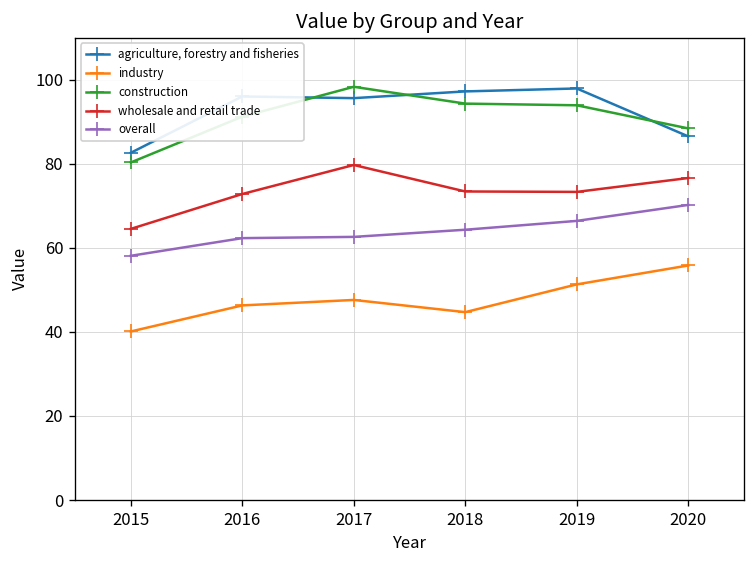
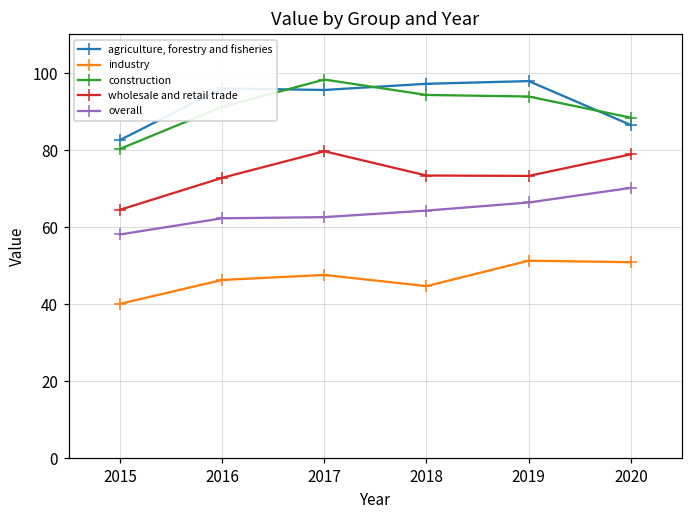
  {
    "agriculture, forestry and fisheries": {
      "2015": 83,
      "2017": 96,
      "2018": 97,
      "2019": 98,
      "2020": 87
    },
    "industry": {
      "2015": 40,
      "2016": 46,
      "2017": 48,
      "2018": 45,
      "2019": 51,
-     "2020": 56
+     "2020": 51
    },
    "construction": {
      "2015": 80,
      "2017": 98,
      "2018": 94,
      "2019": 94,
      "2020": 88
    },
    "wholesale and retail trade": {
      "2015": 65,
      "2016": 73,
      "2017": 80,
      "2018": 73,
      "2019": 73,
-     "2020": 77
+     "2020": 79
    },
    "overall": {
      "2015": 58,
      "2016": 62,
      "2017": 63,
      "2018": 64,
      "2019": 66,
      "2020": 70
    }
  }
